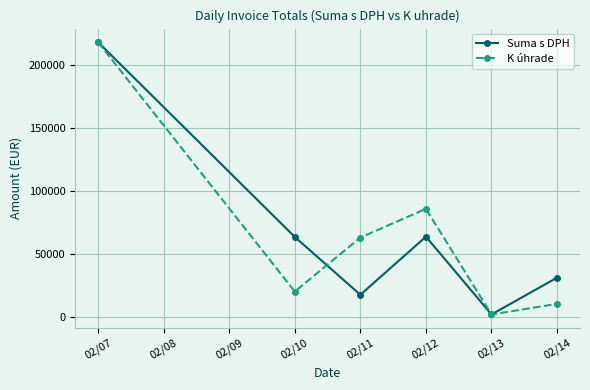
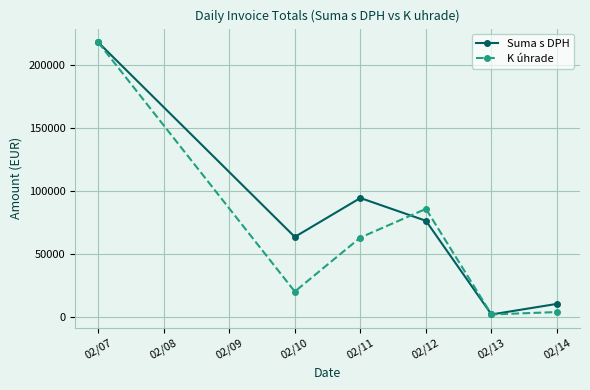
  {
    "Suma s DPH": {
      "02/10": 64000,
-     "02/11": 18000,
-     "02/12": 64000,
-     "02/14": 31000
+     "02/11": 95000,
+     "02/12": 76000,
+     "02/14": 10000
    },
    "K úhrade": {
      "02/10": 20000,
      "02/11": 63000,
      "02/12": 86000,
-     "02/14": 10000
+     "02/14": 4000
    }
  }
